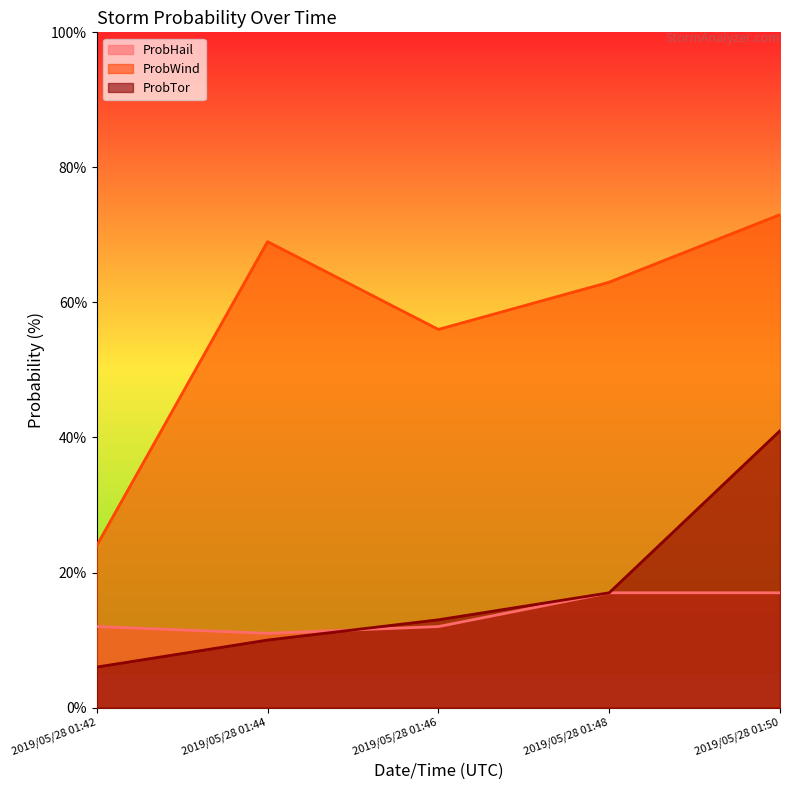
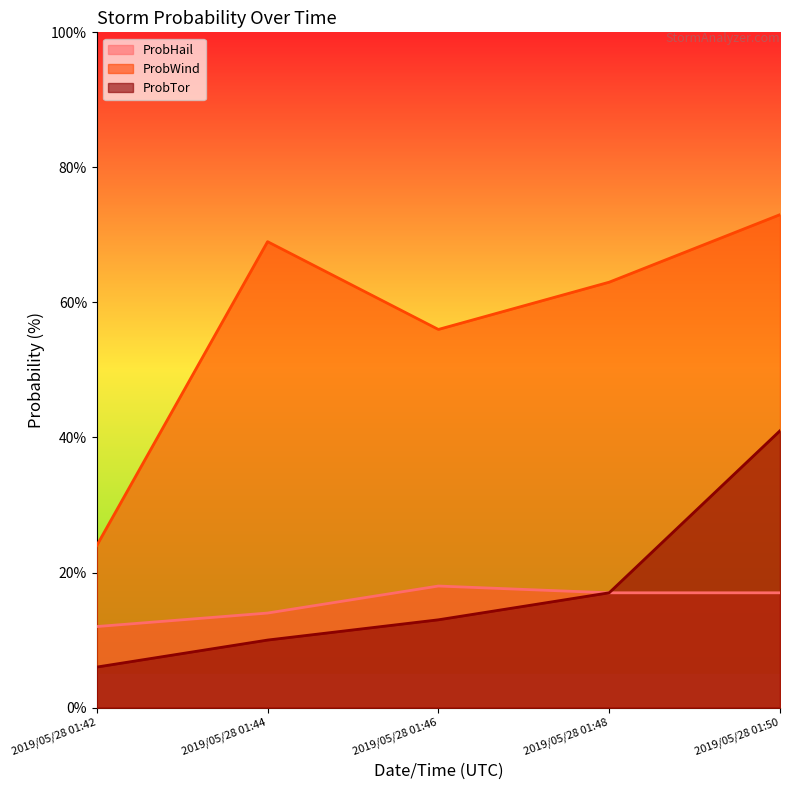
  {
    "ProbHail": {
      "2019/05/28 01:42": "12%",
-     "2019/05/28 01:44": "11%",
-     "2019/05/28 01:46": "12%",
+     "2019/05/28 01:44": "14%",
+     "2019/05/28 01:46": "18%",
      "2019/05/28 01:50": "17%"
    },
    "ProbWind": {
      "2019/05/28 01:42": "24%",
      "2019/05/28 01:44": "69%",
      "2019/05/28 01:46": "56%",
      "2019/05/28 01:48": "63%",
      "2019/05/28 01:50": "73%"
    },
    "ProbTor": {
      "2019/05/28 01:42": "6%",
      "2019/05/28 01:44": "10%",
      "2019/05/28 01:46": "13%",
      "2019/05/28 01:50": "41%"
    }
  }
